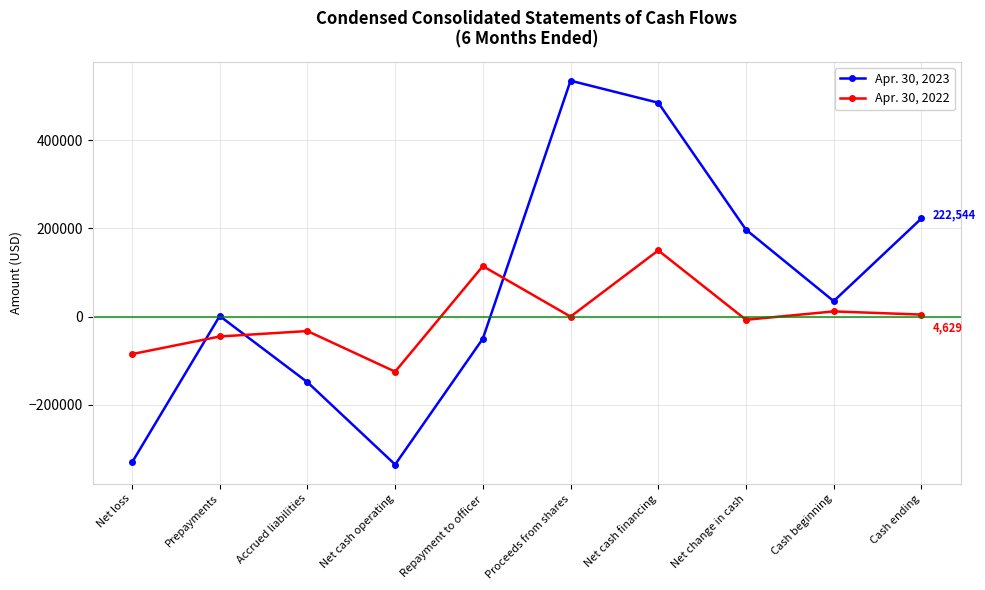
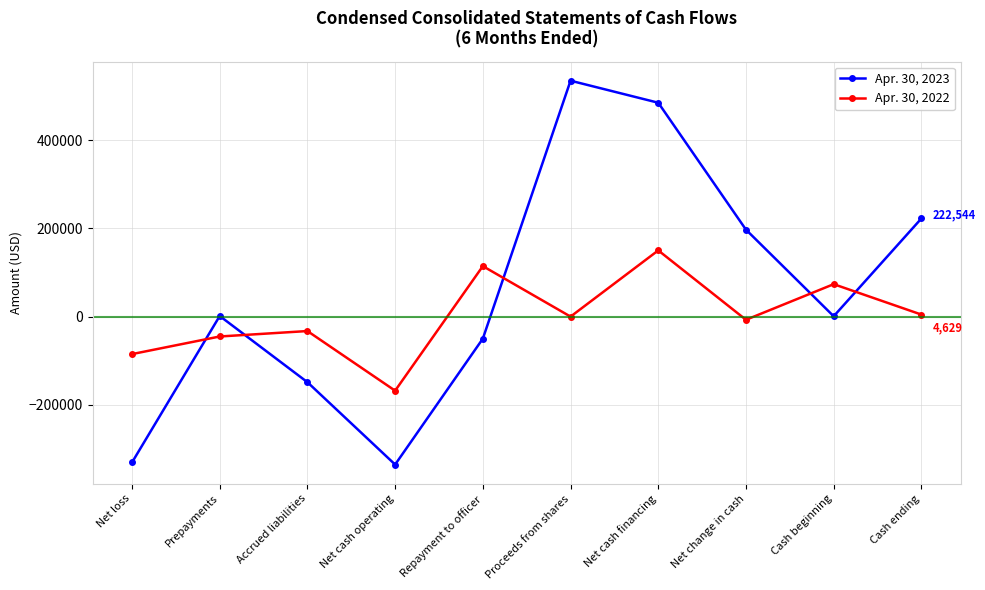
  {
    "Apr. 30, 2023": {
      "Net loss": -330000,
      "Prepayments": 0,
      "Accrued liabilities": -150000,
      "Net cash operating": -340000,
      "Repayment to officer": -50000,
      "Proceeds from shares": 540000,
      "Net cash financing": 490000,
      "Net change in cash": 200000,
-     "Cash beginning": 40000
+     "Cash beginning": 0
    },
    "Apr. 30, 2022": {
      "Net loss": -80000,
      "Prepayments": -50000,
      "Accrued liabilities": -30000,
-     "Net cash operating": -120000,
+     "Net cash operating": -170000,
      "Repayment to officer": 110000,
      "Proceeds from shares": 0,
      "Net cash financing": 150000,
      "Net change in cash": -10000,
-     "Cash beginning": 10000
+     "Cash beginning": 70000
    }
  }
